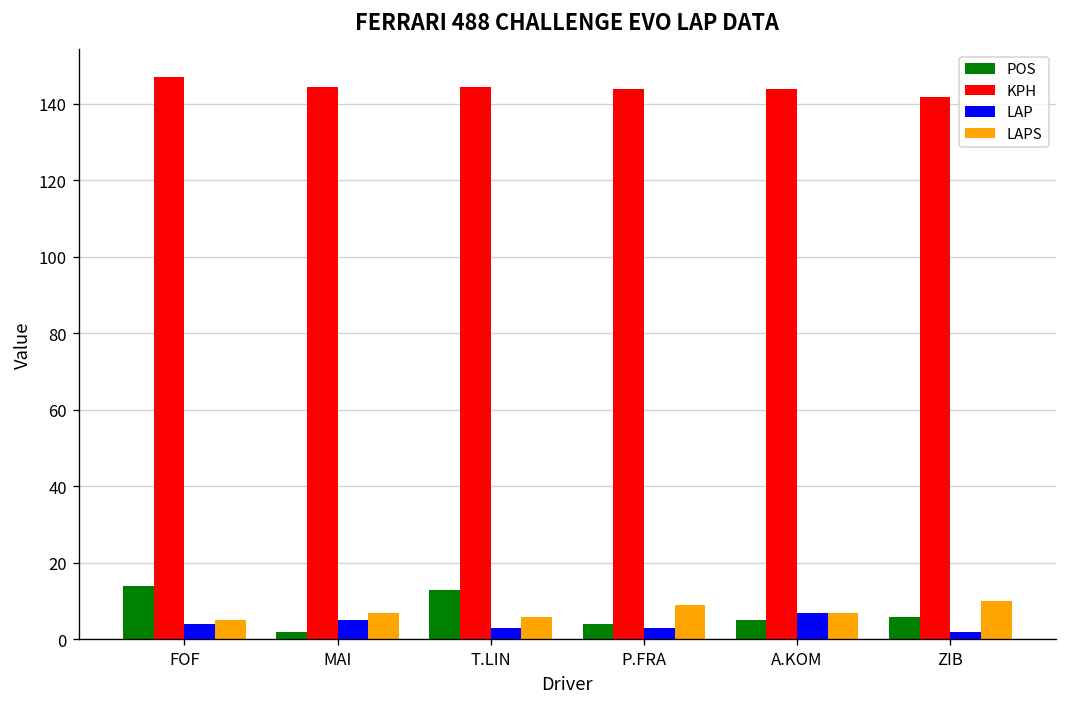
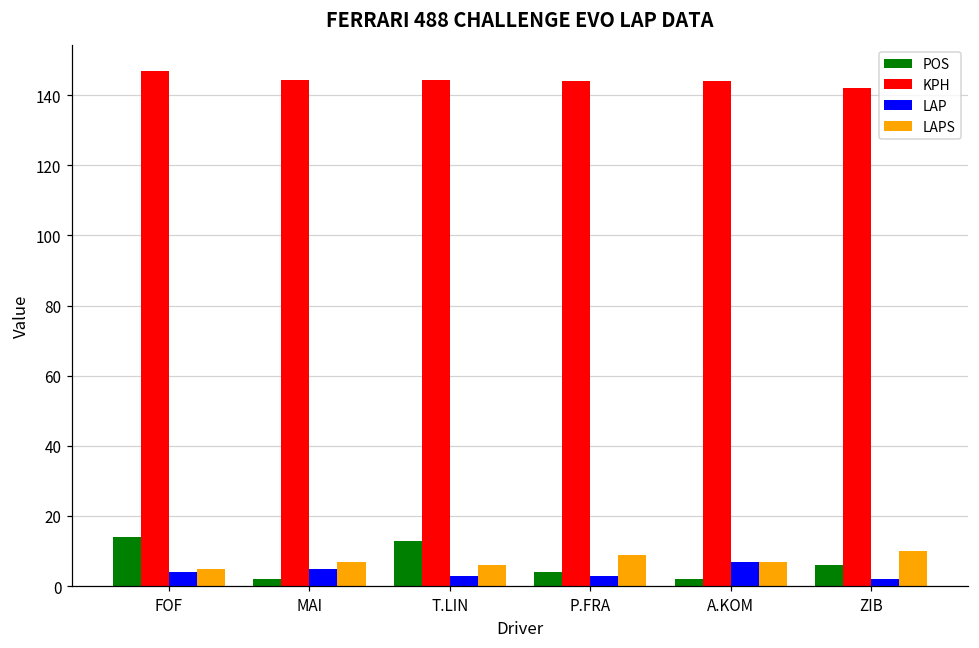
  {
    "POS": {
      "FOF": 14,
      "MAI": 2,
      "T.LIN": 13,
      "P.FRA": 4,
-     "A.KOM": 5,
+     "A.KOM": 2,
      "ZIB": 6
    },
    "KPH": {
      "FOF": 147,
      "MAI": 144,
      "T.LIN": 144,
      "P.FRA": 144,
      "A.KOM": 144,
      "ZIB": 142
    },
    "LAP": {
      "FOF": 4,
      "MAI": 5,
      "T.LIN": 3,
      "P.FRA": 3,
      "A.KOM": 7,
      "ZIB": 2
    },
    "LAPS": {
      "FOF": 5,
      "MAI": 7,
      "T.LIN": 6,
      "P.FRA": 9,
      "A.KOM": 7,
      "ZIB": 10
    }
  }
